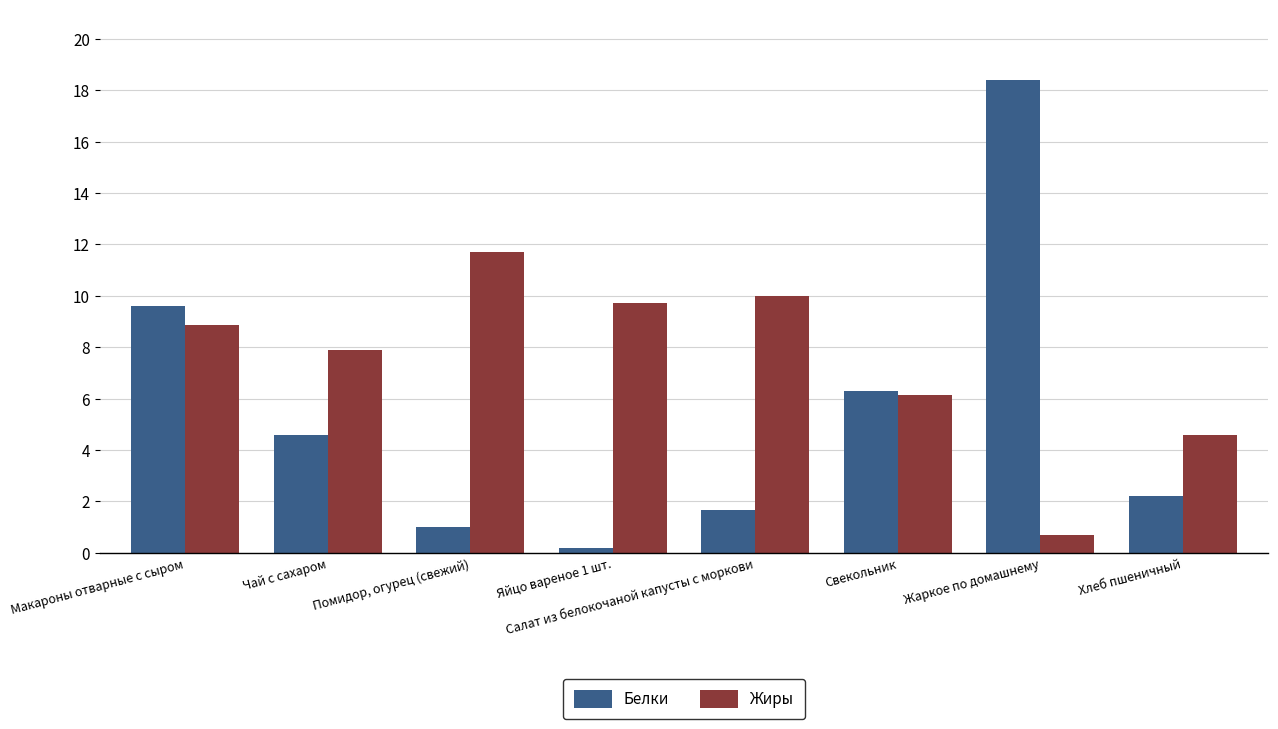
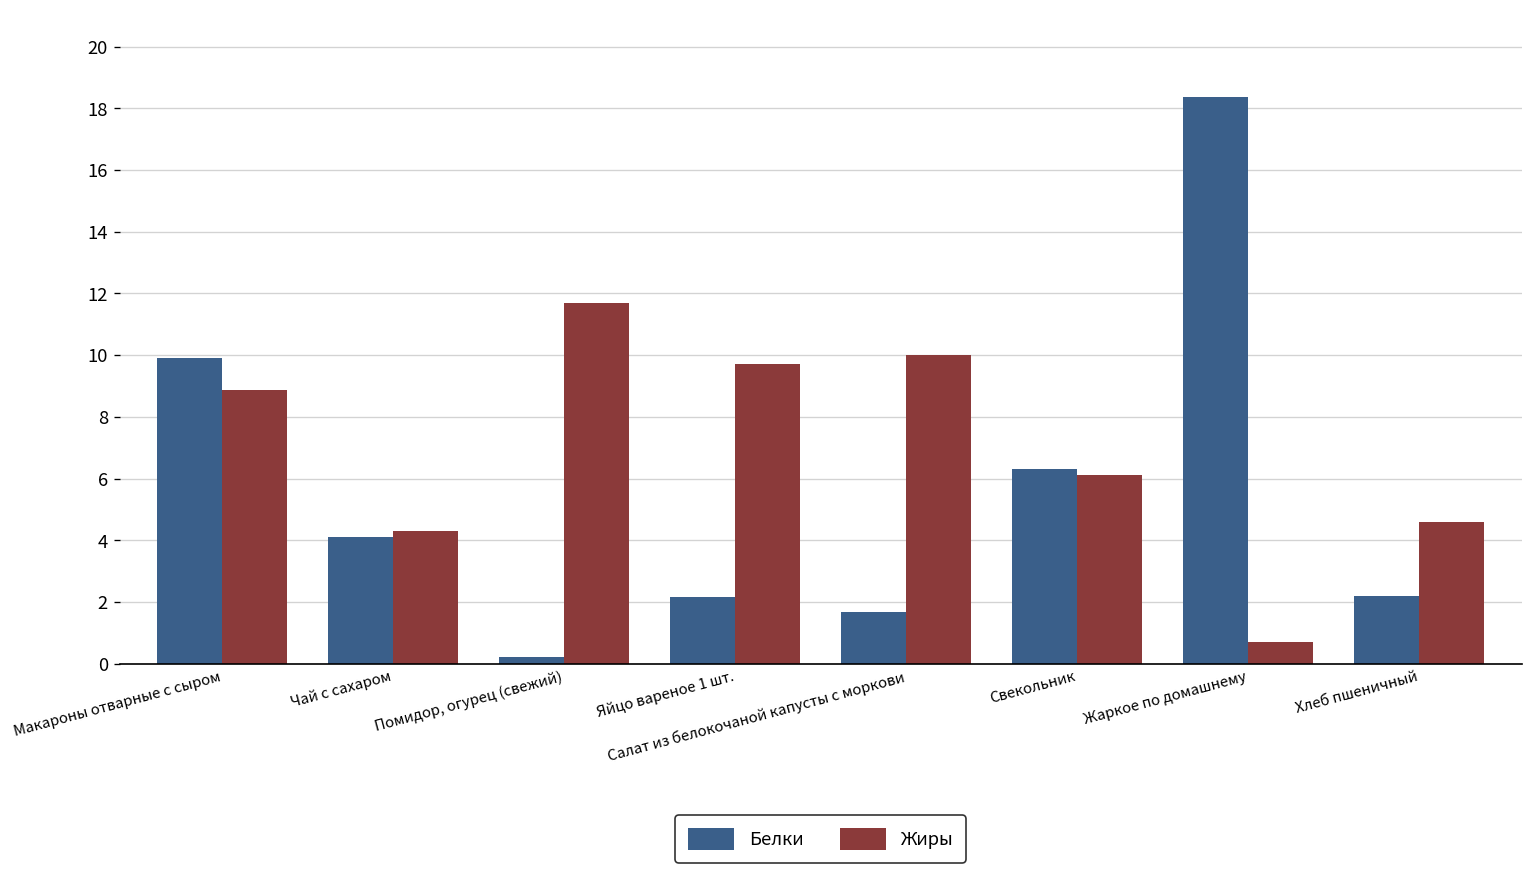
  {
    "Белки": {
-     "Макароны отварные с сыром": 9.6,
-     "Чай с сахаром": 4.6,
-     "Помидор, огурец (свежий)": 1.0,
-     "Яйцо вареное 1 шт.": 0.2,
+     "Макароны отварные с сыром": 9.9,
+     "Чай с сахаром": 4.1,
+     "Помидор, огурец (свежий)": 0.2,
+     "Яйцо вареное 1 шт.": 2.2,
      "Салат из белокочаной капусты с моркови": 1.7,
      "Свекольник": 6.3,
      "Жаркое по домашнему": 18.4,
      "Хлеб пшеничный": 2.2
    },
    "Жиры": {
      "Макароны отварные с сыром": 8.9,
-     "Чай с сахаром": 7.9,
+     "Чай с сахаром": 4.3,
      "Помидор, огурец (свежий)": 11.7,
      "Яйцо вареное 1 шт.": 9.7,
      "Салат из белокочаной капусты с моркови": 10.0,
      "Свекольник": 6.1,
      "Жаркое по домашнему": 0.7,
      "Хлеб пшеничный": 4.6
    }
  }
